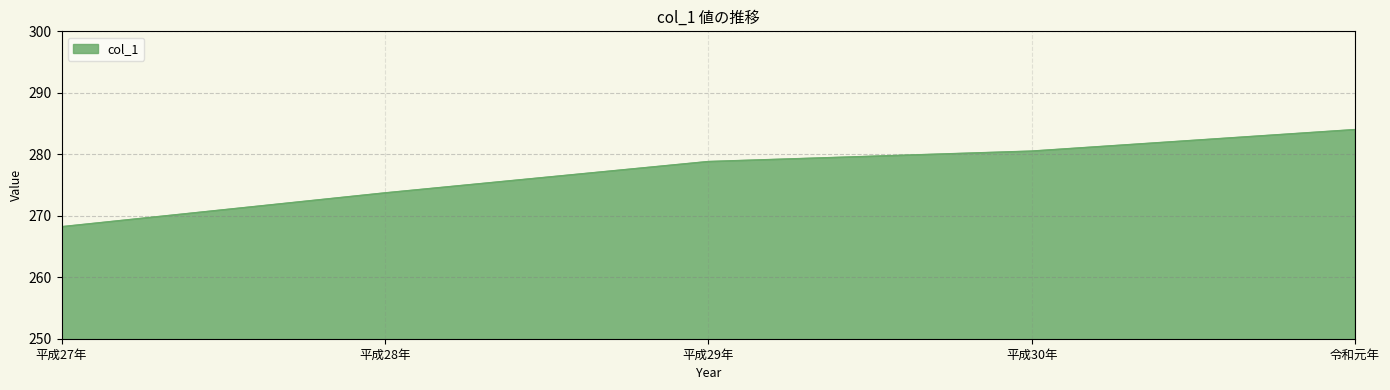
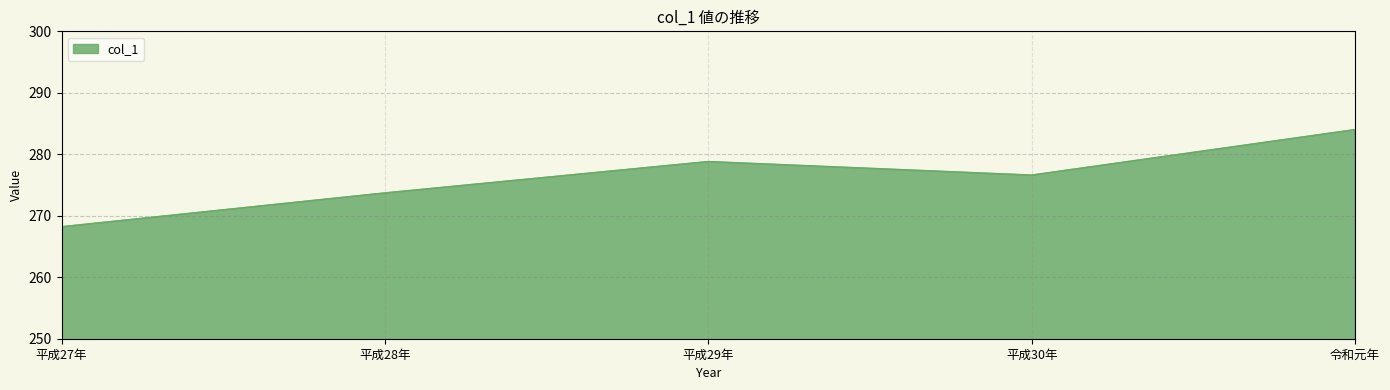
  {
    "平成27年": 268,
    "平成28年": 274,
    "平成29年": 279,
-   "平成30年": 281,
+   "平成30年": 277,
    "令和元年": 284
  }
